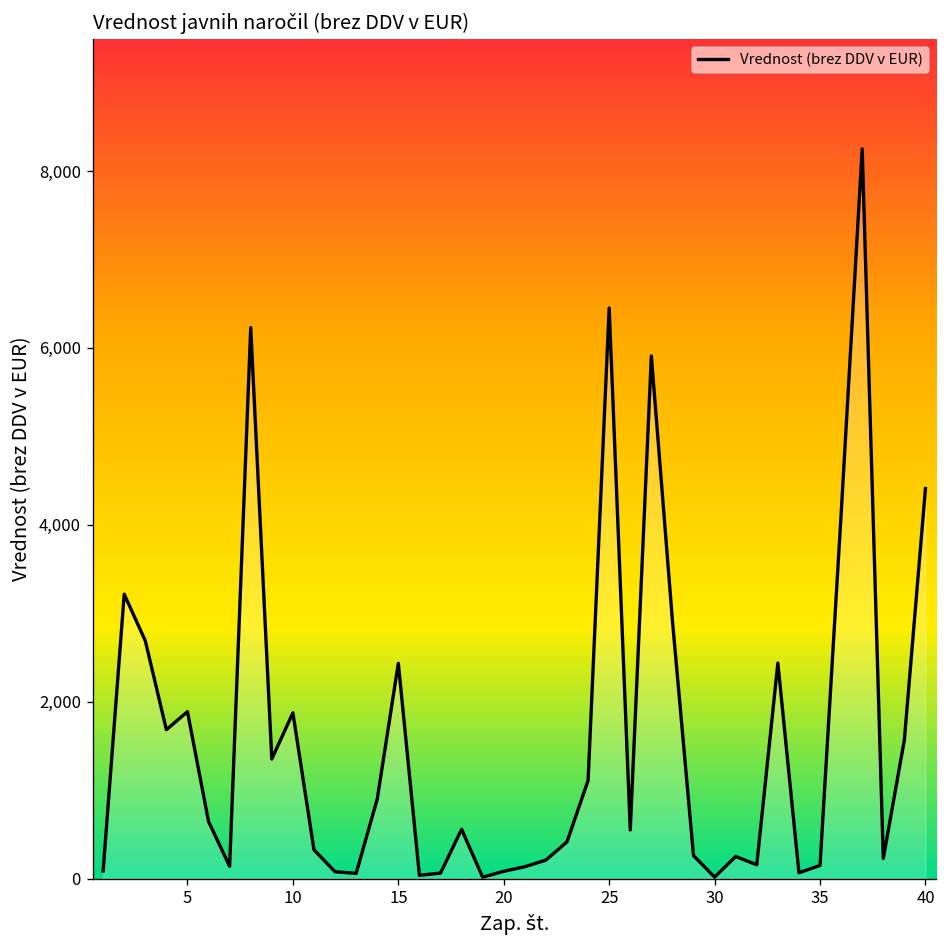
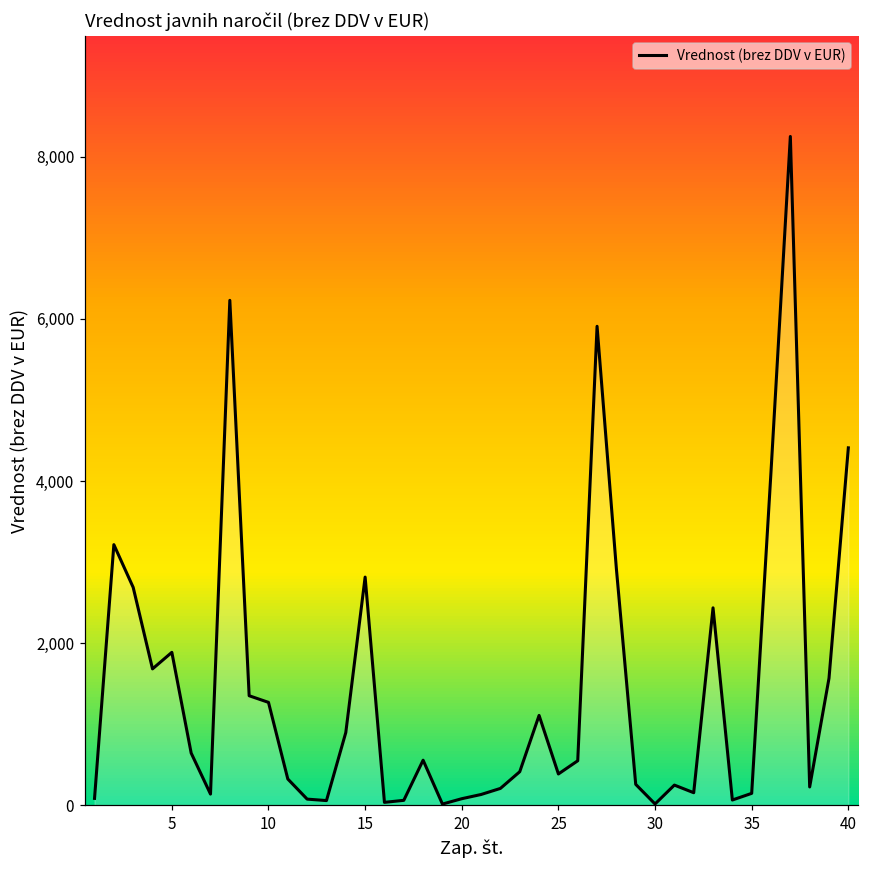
  {
    "5": "1,900",
-   "10": "1,900",
-   "15": "2,400",
+   "10": "1,300",
+   "15": "2,800",
    "20": "100",
-   "25": "6,500",
+   "25": "400",
    "30": "0",
    "35": "100",
    "40": "4,400"
  }
